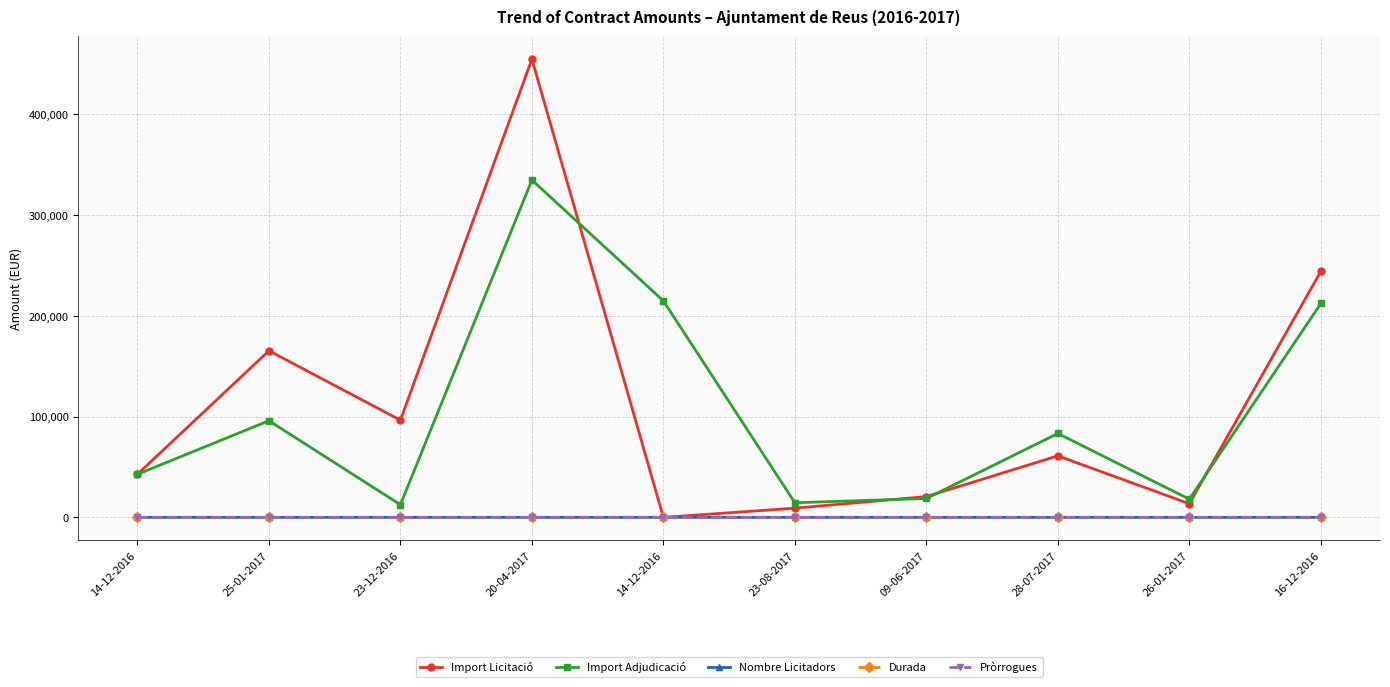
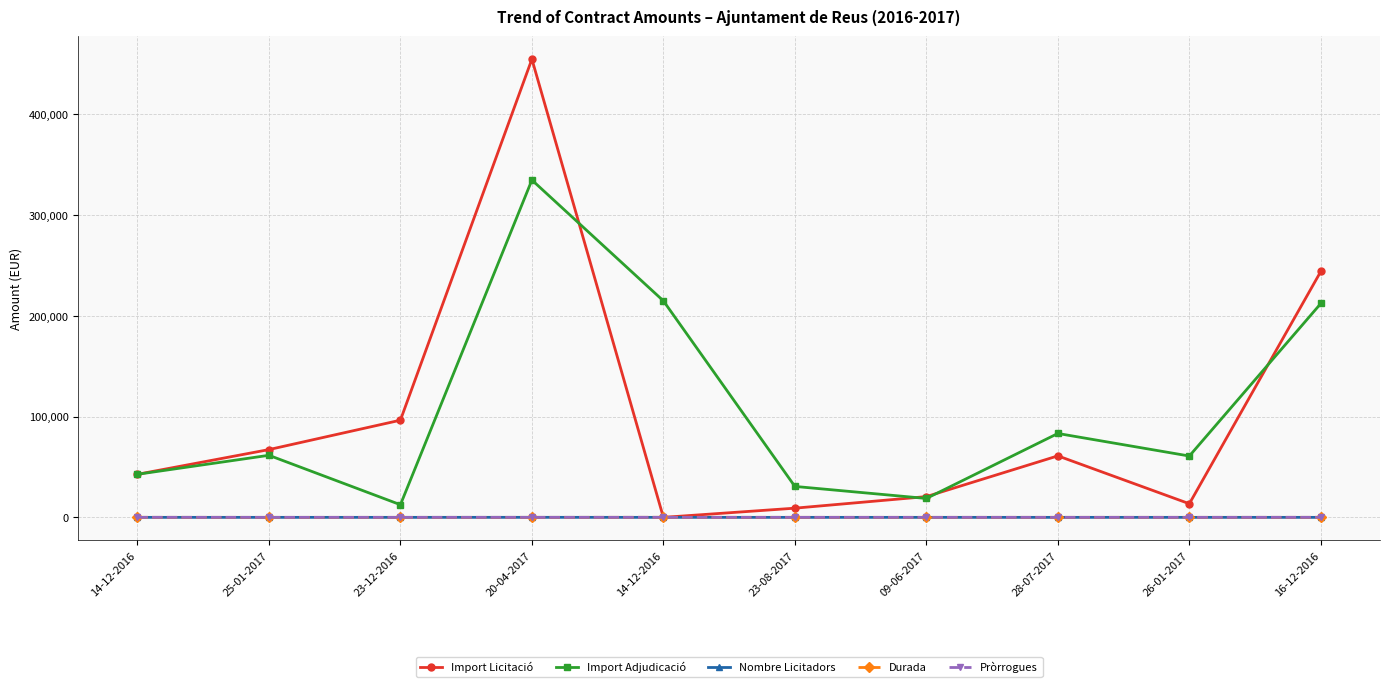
  {
    "Import Licitació": {
-     "25-01-2017": "165,000",
+     "25-01-2017": "67,000",
      "23-12-2016": "96,000",
      "20-04-2017": "455,000",
      "23-08-2017": "9,000",
      "28-07-2017": "61,000",
      "26-01-2017": "14,000",
      "16-12-2016": "244,000"
    },
    "Import Adjudicació": {
-     "25-01-2017": "96,000",
+     "25-01-2017": "62,000",
      "23-12-2016": "13,000",
      "20-04-2017": "335,000",
-     "23-08-2017": "15,000",
+     "23-08-2017": "31,000",
      "28-07-2017": "83,000",
-     "26-01-2017": "18,000",
+     "26-01-2017": "61,000",
      "16-12-2016": "212,000"
    },
    "Pròrrogues": {
      "25-01-2017": "0",
      "23-12-2016": "0",
      "20-04-2017": "0",
      "23-08-2017": "0",
      "09-06-2017": "0",
      "28-07-2017": "0",
      "26-01-2017": "0",
      "16-12-2016": "0"
    }
  }
